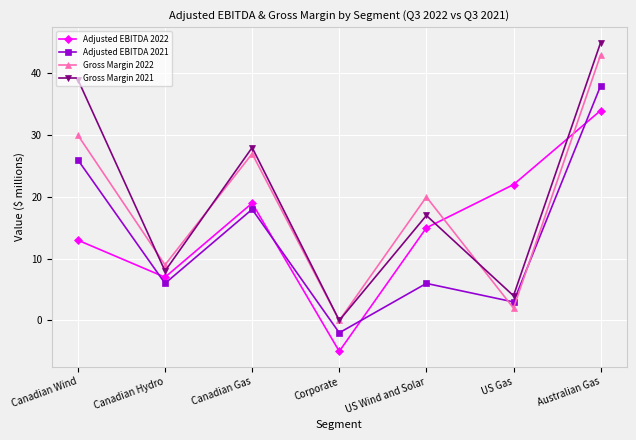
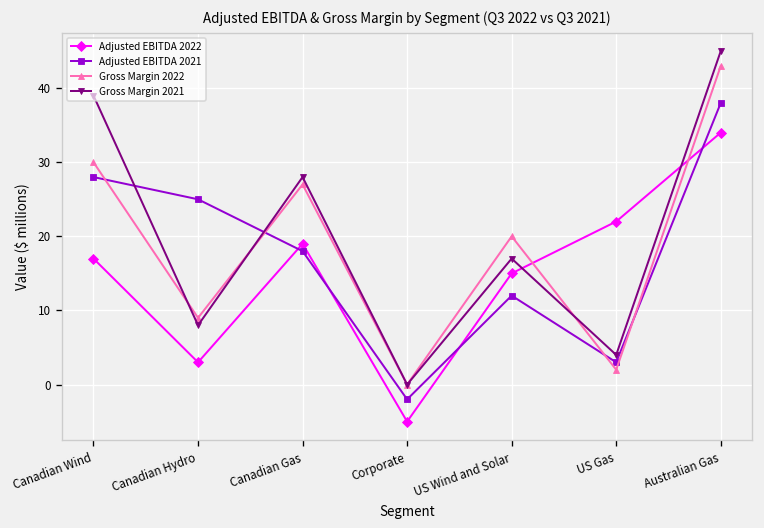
  {
    "Adjusted EBITDA 2022": {
-     "Canadian Wind": 13,
-     "Canadian Hydro": 7,
+     "Canadian Wind": 17,
+     "Canadian Hydro": 3,
      "Canadian Gas": 19,
      "Corporate": -5,
      "US Wind and Solar": 15,
      "US Gas": 22,
      "Australian Gas": 34
    },
    "Adjusted EBITDA 2021": {
-     "Canadian Wind": 26,
-     "Canadian Hydro": 6,
+     "Canadian Wind": 28,
+     "Canadian Hydro": 25,
      "Canadian Gas": 18,
      "Corporate": -2,
-     "US Wind and Solar": 6,
+     "US Wind and Solar": 12,
      "US Gas": 3,
      "Australian Gas": 38
    },
    "Gross Margin 2022": {
      "Canadian Wind": 30,
      "Canadian Hydro": 9,
      "Canadian Gas": 27,
      "US Wind and Solar": 20,
      "US Gas": 2,
      "Australian Gas": 43
    },
    "Gross Margin 2021": {
      "Canadian Hydro": 8,
      "Canadian Gas": 28,
      "US Wind and Solar": 17,
      "US Gas": 4,
      "Australian Gas": 45
    }
  }
